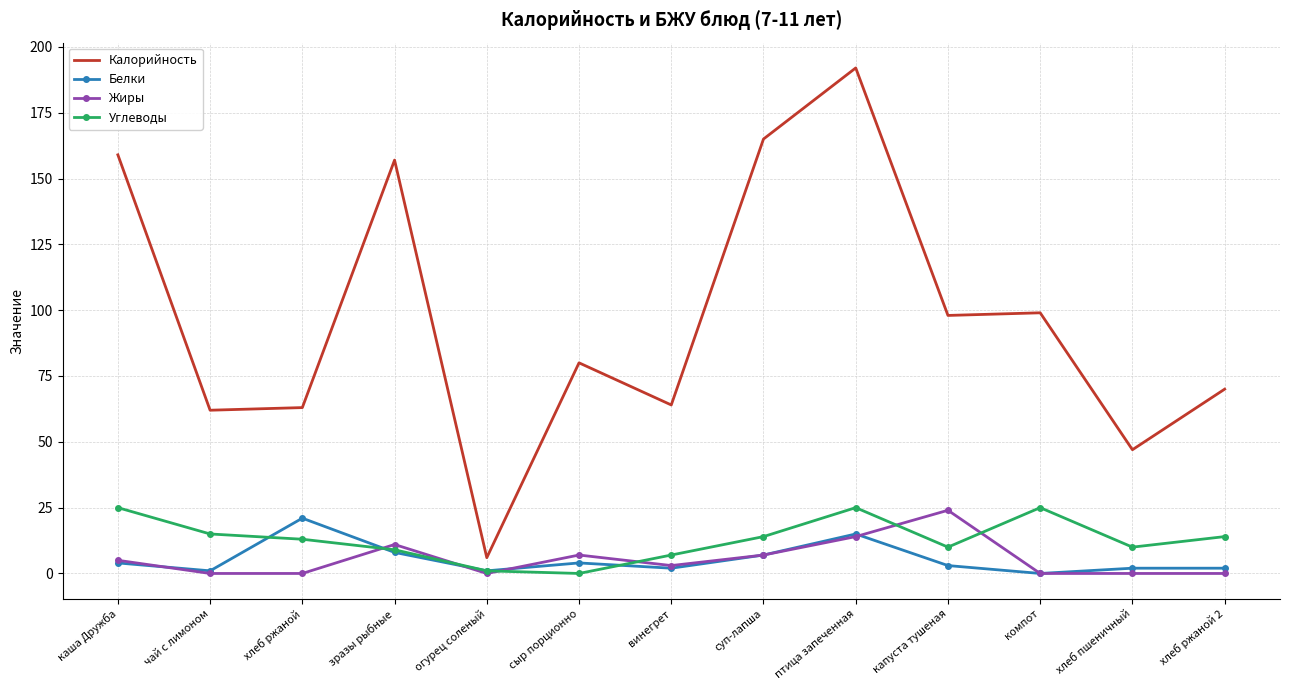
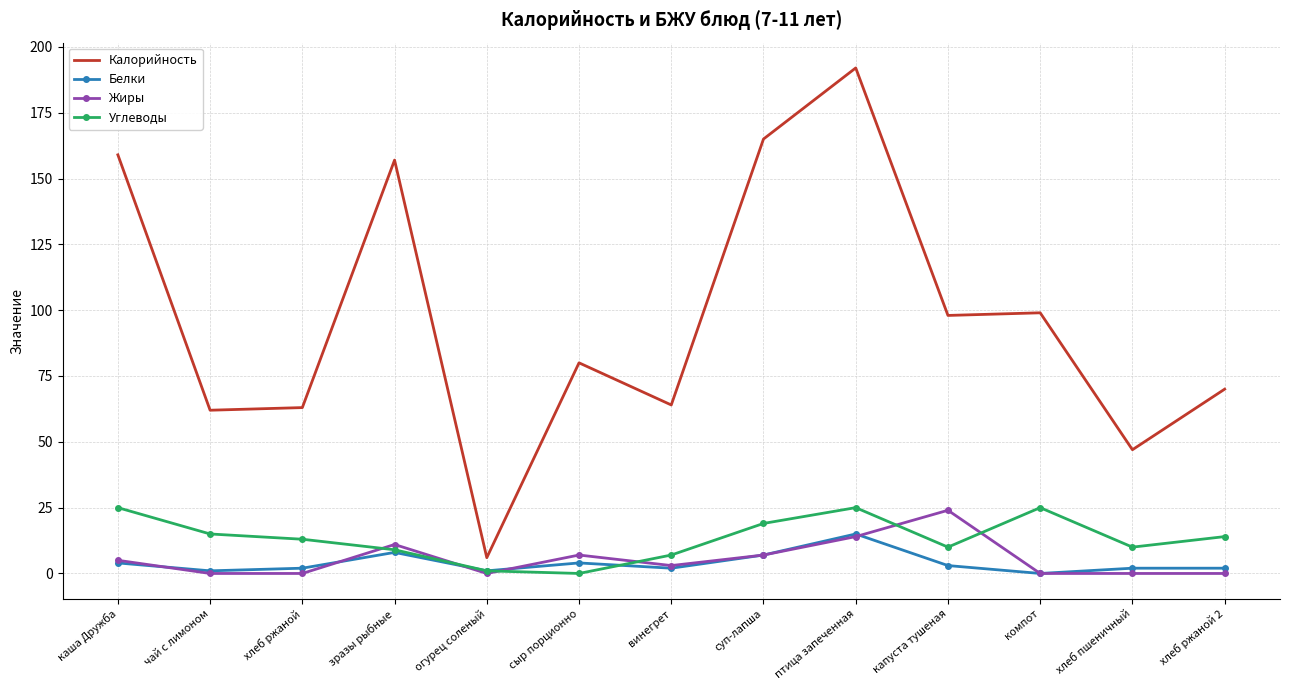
  {
    "Калорийность": {
      "каша Дружба": 159,
      "чай с лимоном": 62,
      "хлеб ржаной": 63,
      "зразы рыбные": 157,
      "огурец соленый": 6,
      "сыр порционно": 80,
      "винегрет": 64,
      "суп-лапша": 165,
      "птица запеченная": 192,
      "капуста тушеная": 98,
      "компот": 99,
      "хлеб пшеничный": 47,
      "хлеб ржаной 2": 70
    },
    "Белки": {
      "каша Дружба": 4,
      "чай с лимоном": 1,
-     "хлеб ржаной": 21,
+     "хлеб ржаной": 2,
      "зразы рыбные": 8,
      "сыр порционно": 4,
      "винегрет": 2,
      "птица запеченная": 15,
      "капуста тушеная": 3,
      "хлеб пшеничный": 2,
      "хлеб ржаной 2": 2
    },
    "Жиры": {
      "каша Дружба": 5,
      "чай с лимоном": 0,
      "хлеб ржаной": 0,
      "зразы рыбные": 11,
      "огурец соленый": 0,
      "сыр порционно": 7,
      "винегрет": 3,
      "птица запеченная": 14,
      "капуста тушеная": 24,
      "хлеб пшеничный": 0,
      "хлеб ржаной 2": 0
    },
    "Углеводы": {
      "каша Дружба": 25,
      "чай с лимоном": 15,
      "хлеб ржаной": 13,
      "зразы рыбные": 9,
      "сыр порционно": 0,
      "винегрет": 7,
-     "суп-лапша": 14,
+     "суп-лапша": 19,
      "птица запеченная": 25,
      "капуста тушеная": 10,
      "компот": 25,
      "хлеб пшеничный": 10,
      "хлеб ржаной 2": 14
    }
  }
